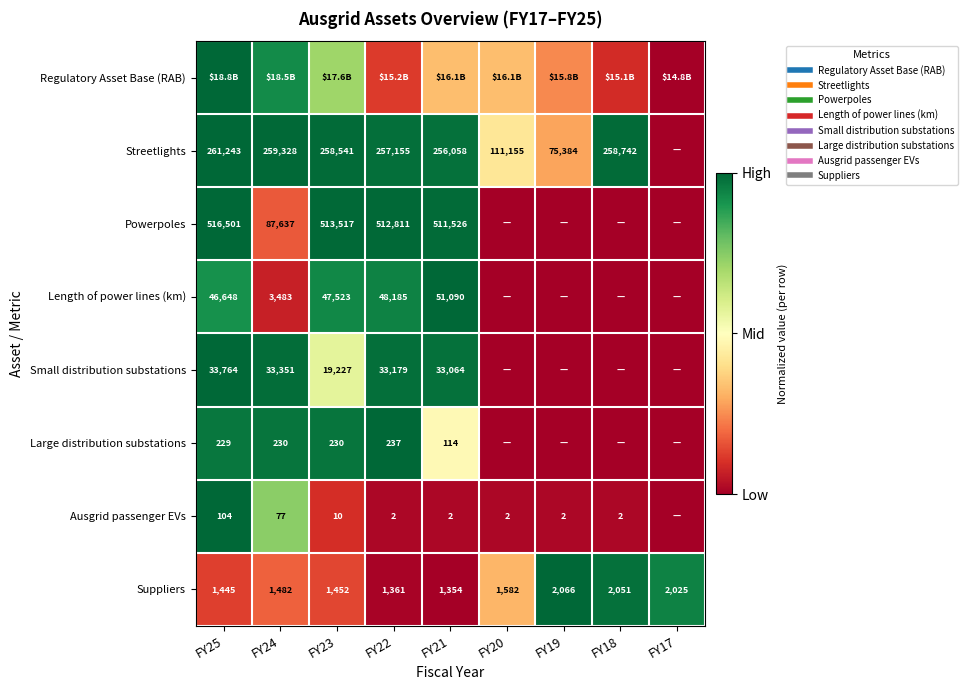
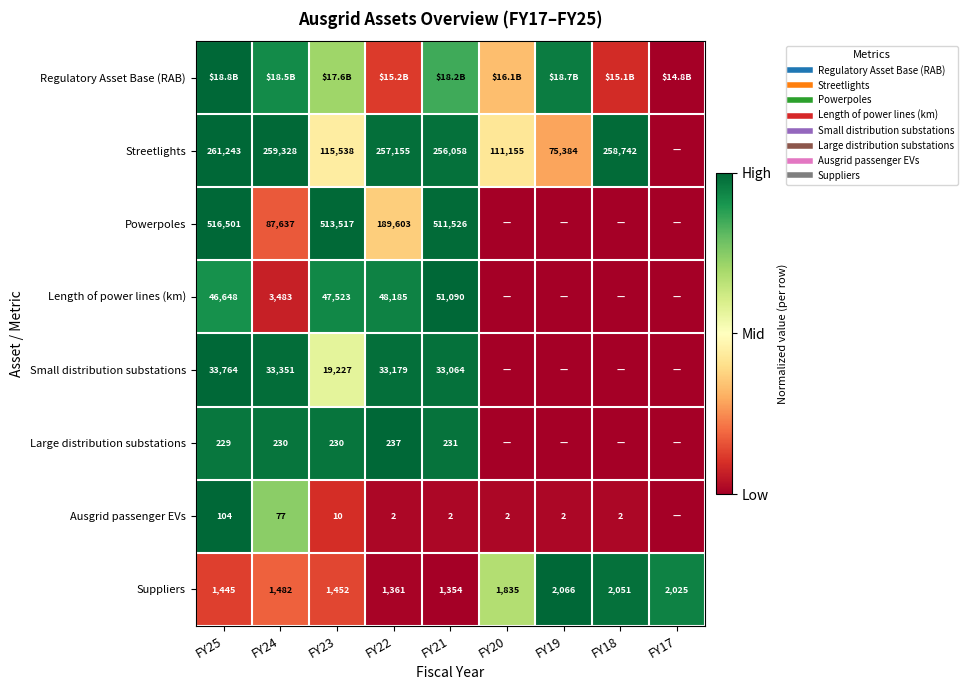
  {
    "Regulatory Asset Base (RAB)": {
      "FY25": "$18.8B",
      "FY24": "$18.5B",
      "FY23": "$17.6B",
      "FY22": "$15.2B",
-     "FY21": "$16.1B",
+     "FY21": "$18.2B",
      "FY20": "$16.1B",
-     "FY19": "$15.8B",
+     "FY19": "$18.7B",
      "FY18": "$15.1B",
      "FY17": "$14.8B"
    },
    "Streetlights": {
      "FY25": "261,243",
      "FY24": "259,328",
-     "FY23": "258,541",
+     "FY23": "115,538",
      "FY22": "257,155",
      "FY21": "256,058",
      "FY20": "111,155",
      "FY19": "75,384",
      "FY18": "258,742"
    },
    "Powerpoles": {
      "FY25": "516,501",
      "FY24": "87,637",
      "FY23": "513,517",
-     "FY22": "512,811",
+     "FY22": "189,603",
      "FY21": "511,526"
    },
    "Length of power lines (km)": {
      "FY25": "46,648",
      "FY24": "3,483",
      "FY23": "47,523",
      "FY22": "48,185",
      "FY21": "51,090"
    },
    "Small distribution substations": {
      "FY25": "33,764",
      "FY24": "33,351",
      "FY23": "19,227",
      "FY22": "33,179",
      "FY21": "33,064"
    },
    "Large distribution substations": {
      "FY25": "229",
      "FY24": "230",
      "FY23": "230",
      "FY22": "237",
-     "FY21": "114"
+     "FY21": "231"
    },
    "Ausgrid passenger EVs": {
      "FY25": "104",
      "FY24": "77",
      "FY23": "10",
      "FY22": "2",
      "FY21": "2",
      "FY20": "2",
      "FY19": "2",
      "FY18": "2"
    },
    "Suppliers": {
      "FY25": "1,445",
      "FY24": "1,482",
      "FY23": "1,452",
      "FY22": "1,361",
      "FY21": "1,354",
-     "FY20": "1,582",
+     "FY20": "1,835",
      "FY19": "2,066",
      "FY18": "2,051",
      "FY17": "2,025"
    }
  }
